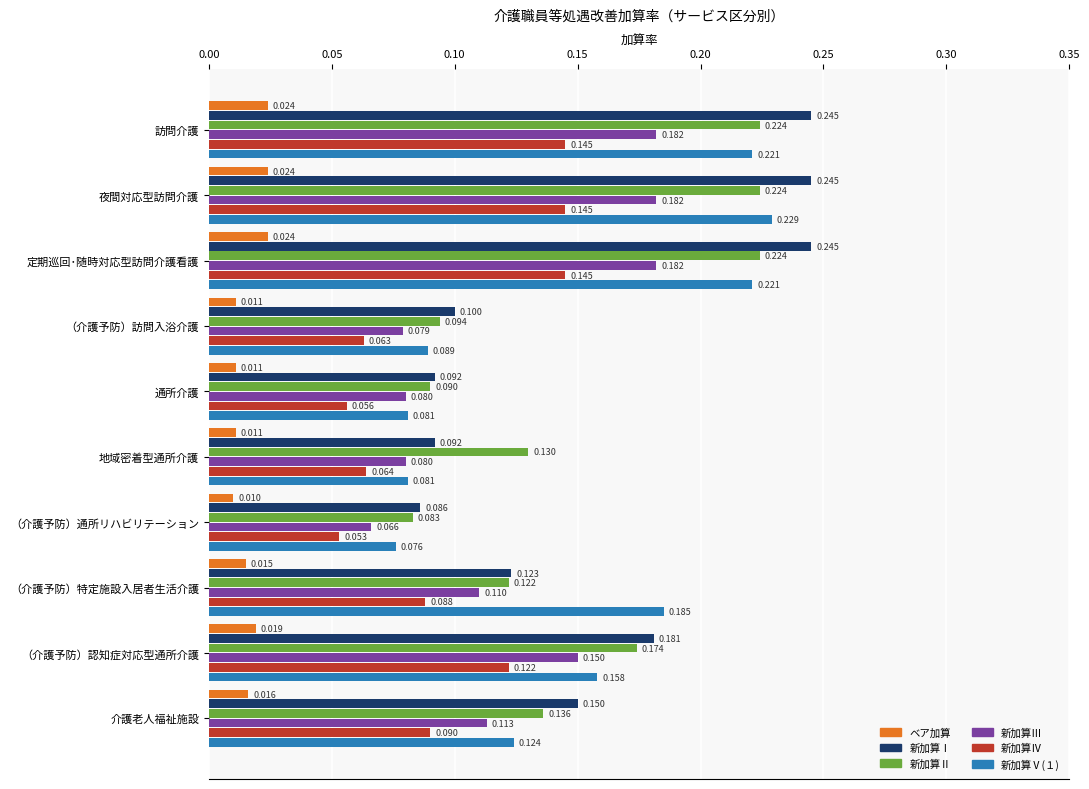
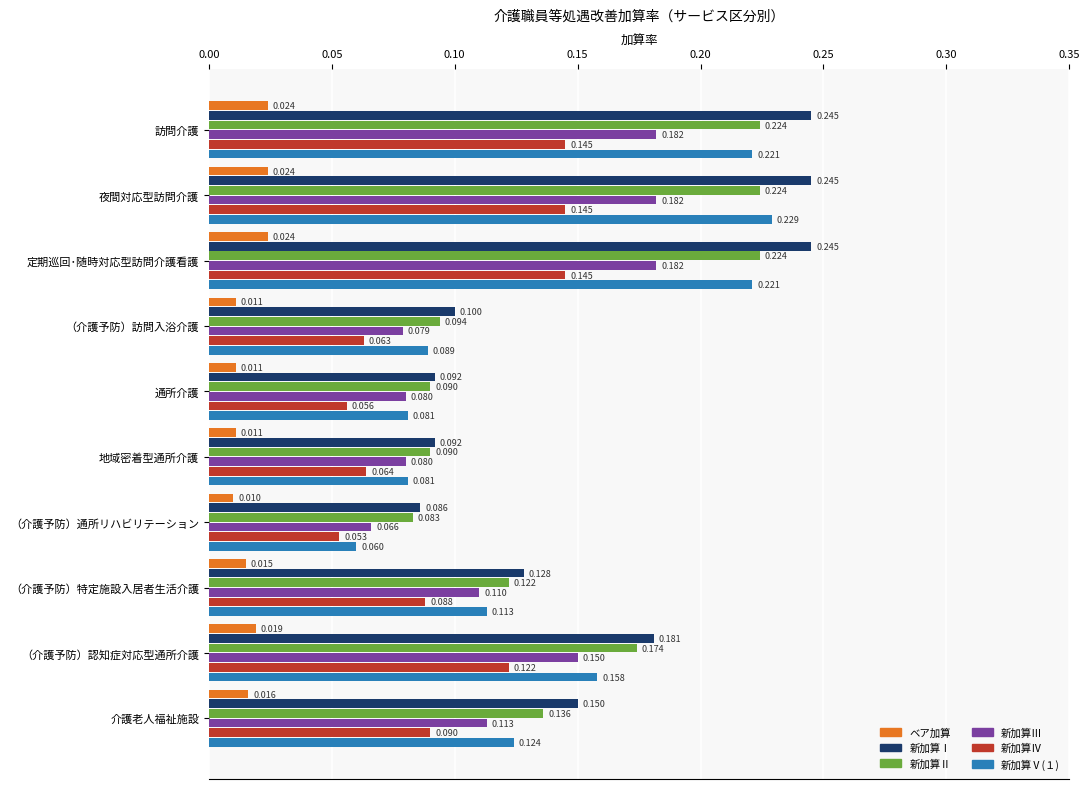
  {
    "ベア加算": {
      "訪問介護": 0.024,
      "夜間対応型訪問介護": 0.024,
      "定期巡回･随時対応型訪問介護看護": 0.024,
      "（介護予防）訪問入浴介護": 0.011,
      "通所介護": 0.011,
      "地域密着型通所介護": 0.011,
      "（介護予防）通所リハビリテーション": 0.010,
      "（介護予防）特定施設入居者生活介護": 0.015,
      "（介護予防）認知症対応型通所介護": 0.019,
      "介護老人福祉施設": 0.016
    },
    "新加算Ⅰ": {
      "訪問介護": 0.245,
      "夜間対応型訪問介護": 0.245,
      "定期巡回･随時対応型訪問介護看護": 0.245,
      "（介護予防）訪問入浴介護": 0.100,
      "通所介護": 0.092,
      "地域密着型通所介護": 0.092,
      "（介護予防）通所リハビリテーション": 0.086,
-     "（介護予防）特定施設入居者生活介護": 0.123,
+     "（介護予防）特定施設入居者生活介護": 0.128,
      "（介護予防）認知症対応型通所介護": 0.181,
      "介護老人福祉施設": 0.150
    },
    "新加算Ⅱ": {
      "訪問介護": 0.224,
      "夜間対応型訪問介護": 0.224,
      "定期巡回･随時対応型訪問介護看護": 0.224,
      "（介護予防）訪問入浴介護": 0.094,
      "通所介護": 0.090,
-     "地域密着型通所介護": 0.130,
+     "地域密着型通所介護": 0.090,
      "（介護予防）通所リハビリテーション": 0.083,
      "（介護予防）特定施設入居者生活介護": 0.122,
      "（介護予防）認知症対応型通所介護": 0.174,
      "介護老人福祉施設": 0.136
    },
    "新加算Ⅲ": {
      "訪問介護": 0.182,
      "夜間対応型訪問介護": 0.182,
      "定期巡回･随時対応型訪問介護看護": 0.182,
      "（介護予防）訪問入浴介護": 0.079,
      "通所介護": 0.080,
      "地域密着型通所介護": 0.080,
      "（介護予防）通所リハビリテーション": 0.066,
      "（介護予防）特定施設入居者生活介護": 0.110,
      "（介護予防）認知症対応型通所介護": 0.150,
      "介護老人福祉施設": 0.113
    },
    "新加算Ⅳ": {
      "訪問介護": 0.145,
      "夜間対応型訪問介護": 0.145,
      "定期巡回･随時対応型訪問介護看護": 0.145,
      "（介護予防）訪問入浴介護": 0.063,
      "通所介護": 0.056,
      "地域密着型通所介護": 0.064,
      "（介護予防）通所リハビリテーション": 0.053,
      "（介護予防）特定施設入居者生活介護": 0.088,
      "（介護予防）認知症対応型通所介護": 0.122,
      "介護老人福祉施設": 0.090
    },
    "新加算Ⅴ(１)": {
      "訪問介護": 0.221,
      "夜間対応型訪問介護": 0.229,
      "定期巡回･随時対応型訪問介護看護": 0.221,
      "（介護予防）訪問入浴介護": 0.089,
      "通所介護": 0.081,
      "地域密着型通所介護": 0.081,
-     "（介護予防）通所リハビリテーション": 0.076,
-     "（介護予防）特定施設入居者生活介護": 0.185,
+     "（介護予防）通所リハビリテーション": 0.060,
+     "（介護予防）特定施設入居者生活介護": 0.113,
      "（介護予防）認知症対応型通所介護": 0.158,
      "介護老人福祉施設": 0.124
    }
  }
